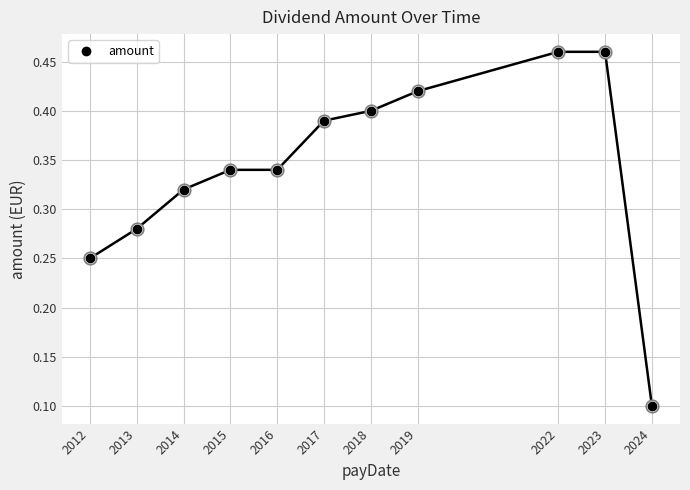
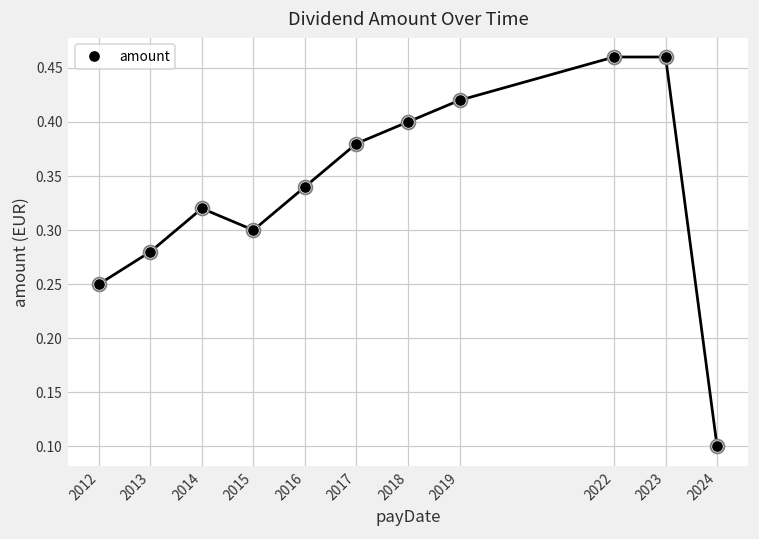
  {
    "2012": 0.25,
    "2013": 0.28,
    "2014": 0.32,
-   "2015": 0.34,
+   "2015": 0.30,
    "2016": 0.34,
-   "2017": 0.39,
+   "2017": 0.38,
    "2018": 0.40,
    "2019": 0.42,
    "2022": 0.46,
    "2023": 0.46,
    "2024": 0.10
  }
